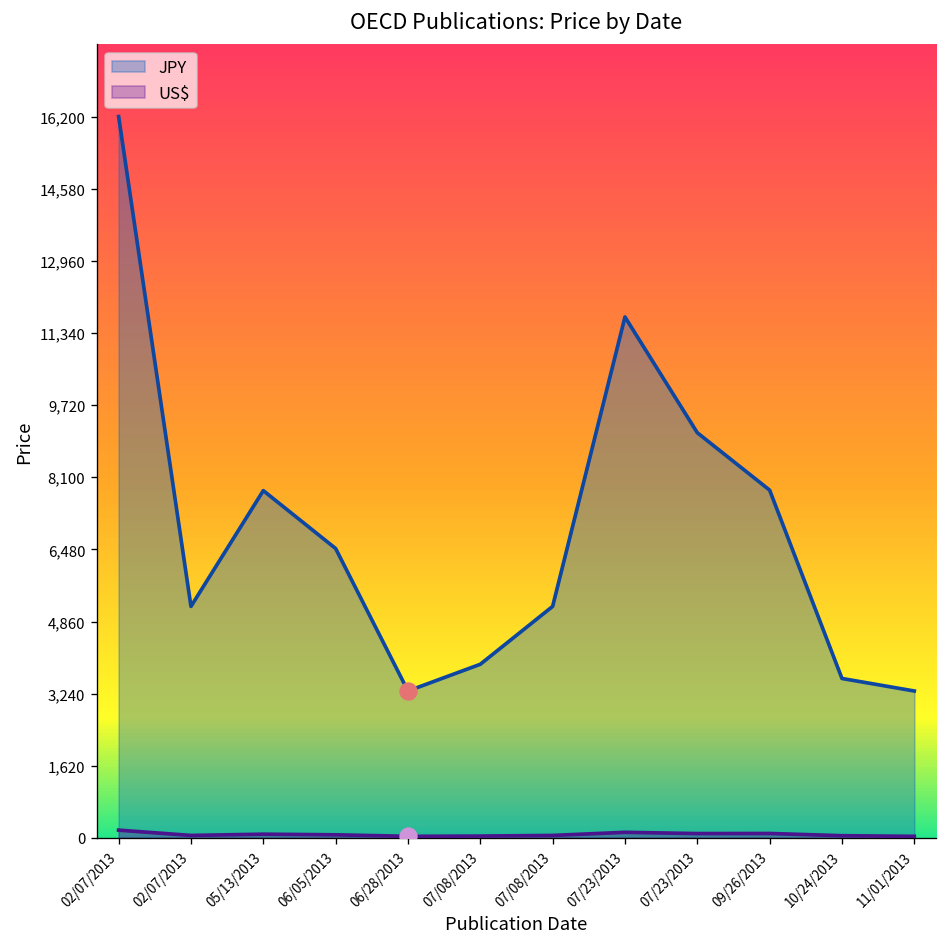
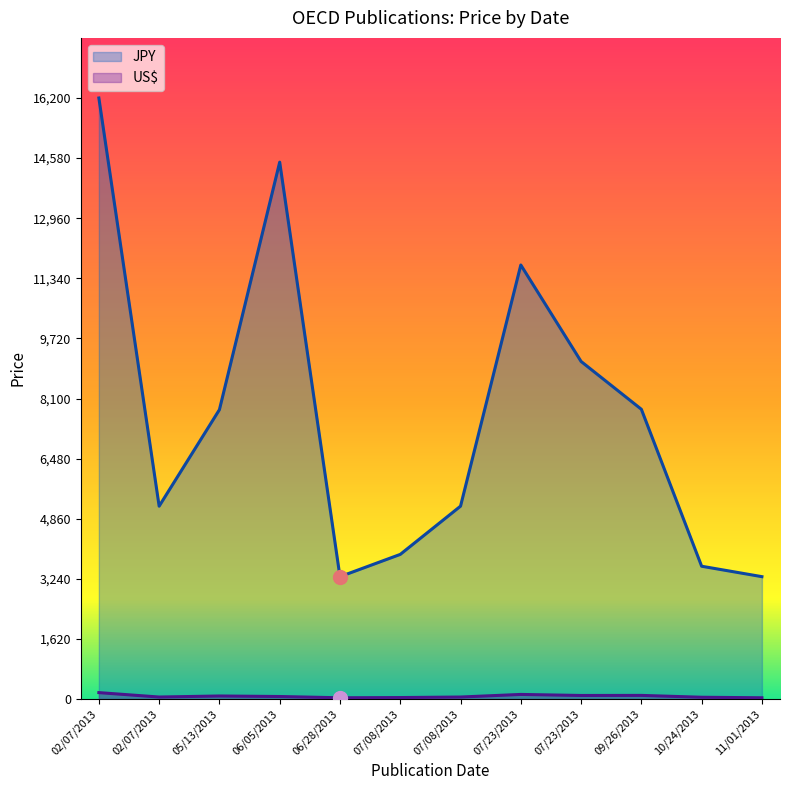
  {
    "JPY": {
      "05/13/2013": "7,800",
-     "06/05/2013": "6,500",
+     "06/05/2013": "14,500",
      "09/26/2013": "7,800",
      "10/24/2013": "3,600",
      "11/01/2013": "3,300"
    }
  }
